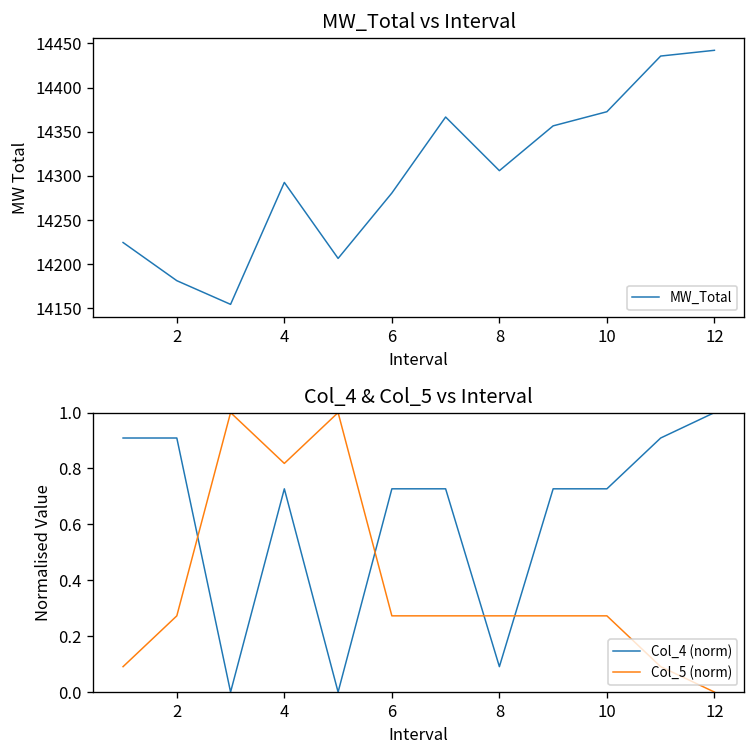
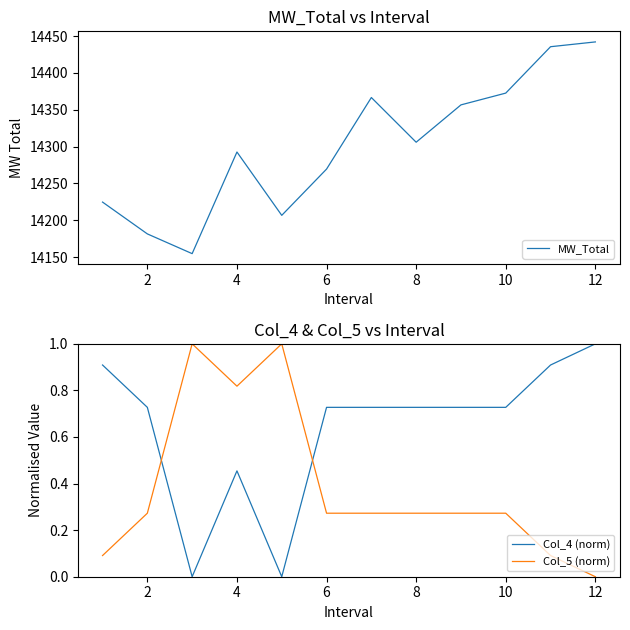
  {
    "MW_Total vs Interval": {
      "2": 14180,
      "4": 14290,
-     "6": 14280,
+     "6": 14270,
      "8": 14310,
      "10": 14370,
      "12": 14440
    },
    "Col_4 & Col_5 vs Interval": {
      "Col_4 (norm)": {
-       "2": 0.91,
-       "4": 0.73,
+       "2": 0.73,
+       "4": 0.45,
        "6": 0.73,
-       "8": 0.09,
+       "8": 0.73,
        "10": 0.73,
        "12": 1.00
      },
      "Col_5 (norm)": {
        "2": 0.27,
        "4": 0.82,
        "6": 0.27,
        "8": 0.27,
        "10": 0.27,
        "12": 0.00
      }
    }
  }
